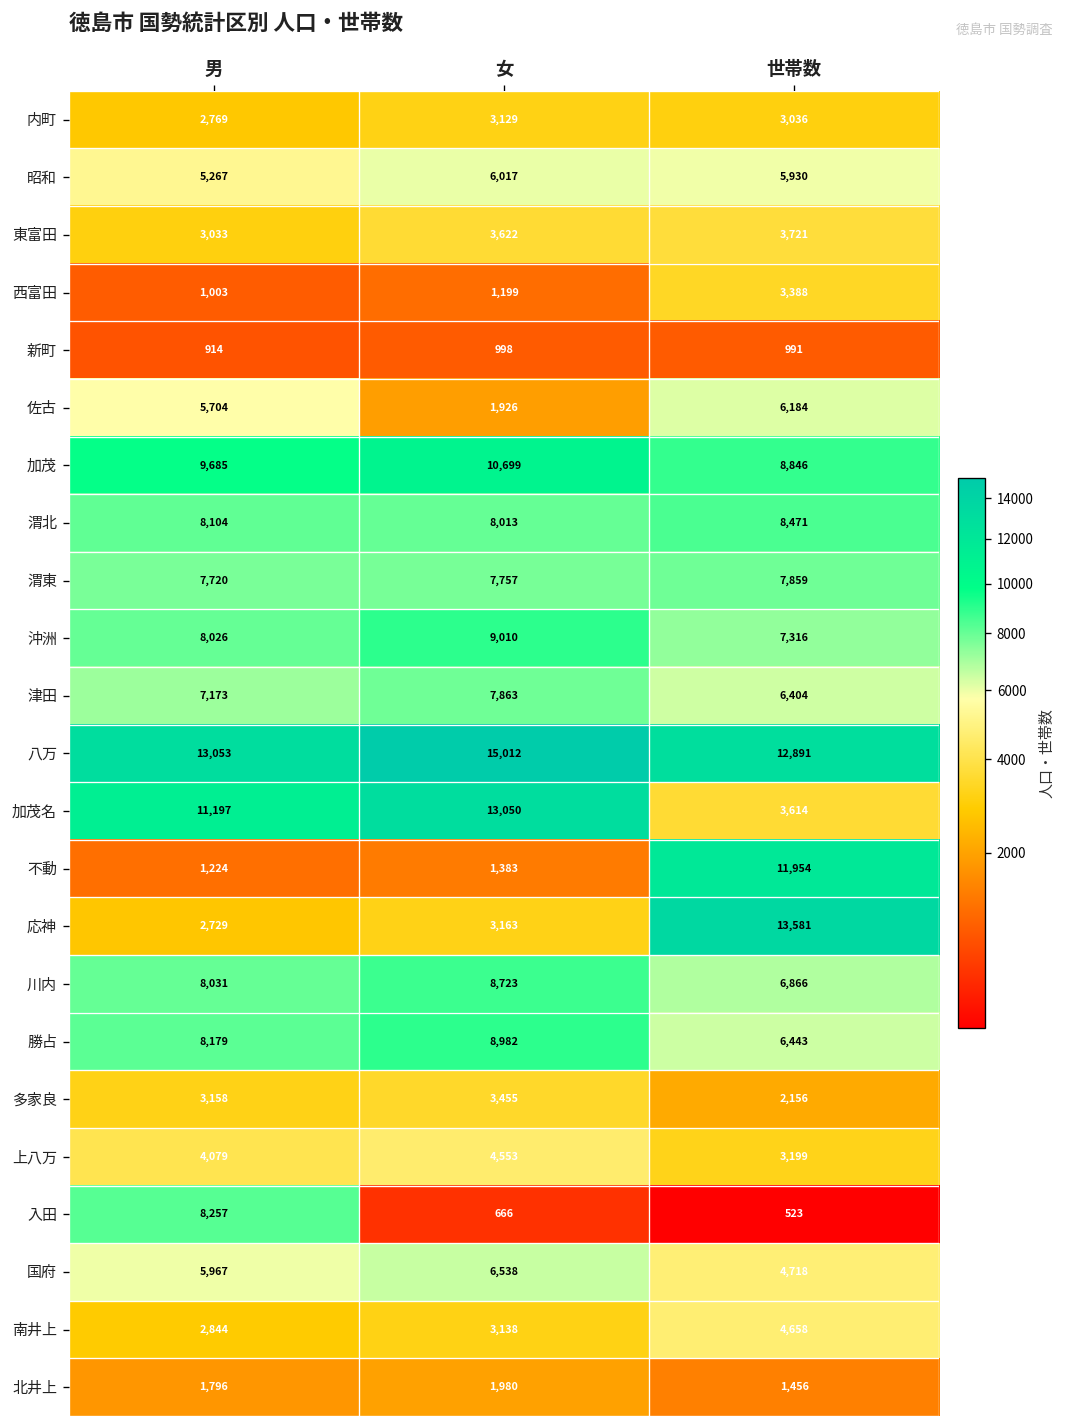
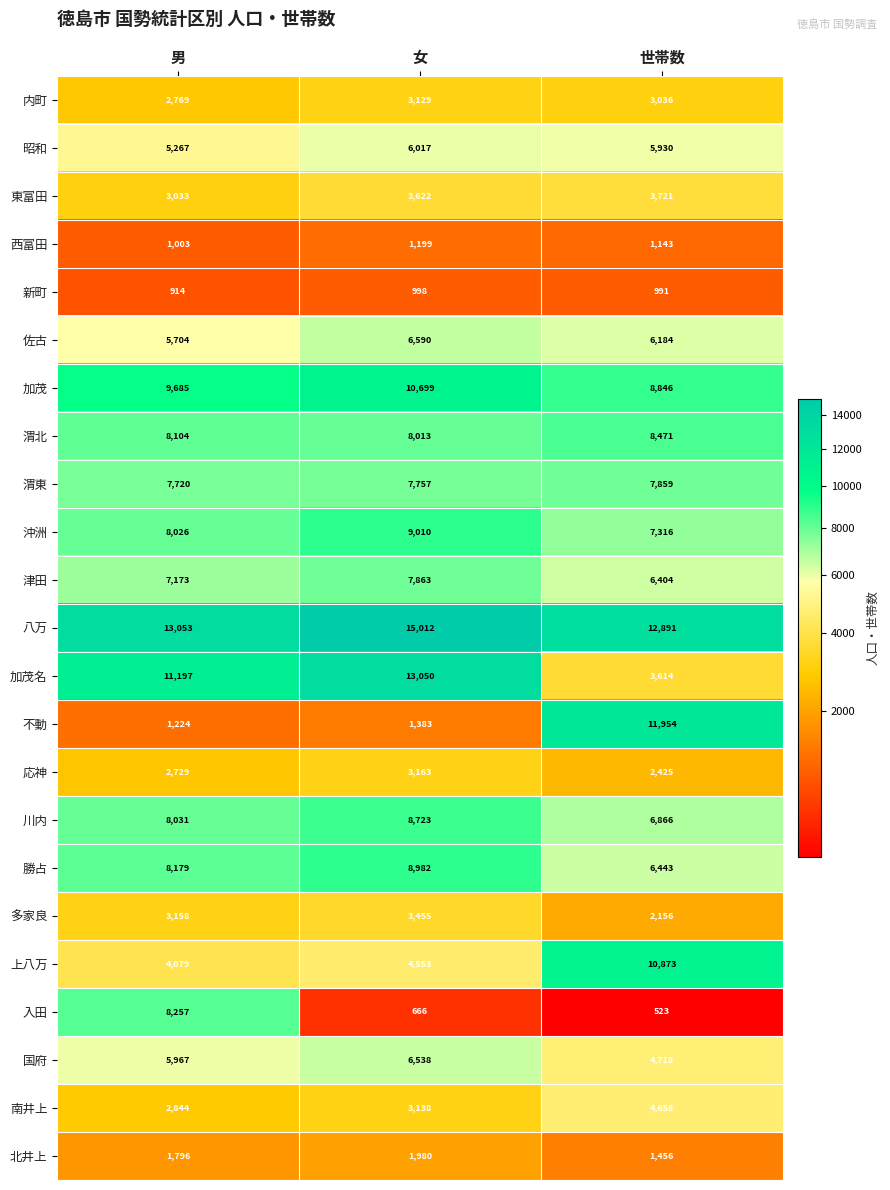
  {
    "内町": {
      "男": "2,769",
      "女": "3,129",
      "世帯数": "3,036"
    },
    "昭和": {
      "男": "5,267",
      "女": "6,017",
      "世帯数": "5,930"
    },
    "東富田": {
      "男": "3,033",
      "女": "3,622",
      "世帯数": "3,721"
    },
    "西富田": {
      "男": "1,003",
      "女": "1,199",
-     "世帯数": "3,388"
+     "世帯数": "1,143"
    },
    "新町": {
      "男": "914",
      "女": "998",
      "世帯数": "991"
    },
    "佐古": {
      "男": "5,704",
-     "女": "1,926",
+     "女": "6,590",
      "世帯数": "6,184"
    },
    "加茂": {
      "男": "9,685",
      "女": "10,699",
      "世帯数": "8,846"
    },
    "渭北": {
      "男": "8,104",
      "女": "8,013",
      "世帯数": "8,471"
    },
    "渭東": {
      "男": "7,720",
      "女": "7,757",
      "世帯数": "7,859"
    },
    "沖洲": {
      "男": "8,026",
      "女": "9,010",
      "世帯数": "7,316"
    },
    "津田": {
      "男": "7,173",
      "女": "7,863",
      "世帯数": "6,404"
    },
    "八万": {
      "男": "13,053",
      "女": "15,012",
      "世帯数": "12,891"
    },
    "加茂名": {
      "男": "11,197",
      "女": "13,050",
      "世帯数": "3,614"
    },
    "不動": {
      "男": "1,224",
      "女": "1,383",
      "世帯数": "11,954"
    },
    "応神": {
      "男": "2,729",
      "女": "3,163",
-     "世帯数": "13,581"
+     "世帯数": "2,425"
    },
    "川内": {
      "男": "8,031",
      "女": "8,723",
      "世帯数": "6,866"
    },
    "勝占": {
      "男": "8,179",
      "女": "8,982",
      "世帯数": "6,443"
    },
    "多家良": {
      "男": "3,158",
      "女": "3,455",
      "世帯数": "2,156"
    },
    "上八万": {
      "男": "4,079",
      "女": "4,553",
-     "世帯数": "3,199"
+     "世帯数": "10,873"
    },
    "入田": {
      "男": "8,257",
      "女": "666",
      "世帯数": "523"
    },
    "国府": {
      "男": "5,967",
      "女": "6,538",
      "世帯数": "4,718"
    },
    "南井上": {
      "男": "2,844",
      "女": "3,138",
      "世帯数": "4,658"
    },
    "北井上": {
      "男": "1,796",
      "女": "1,980",
      "世帯数": "1,456"
    }
  }
